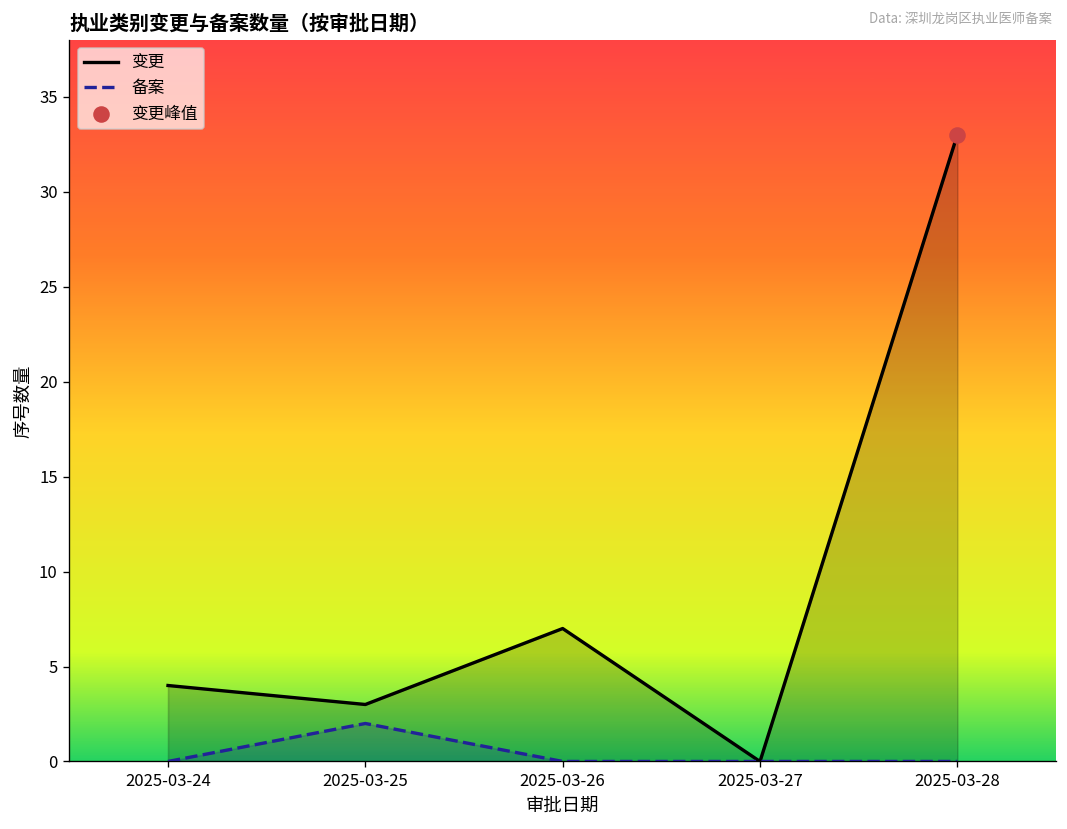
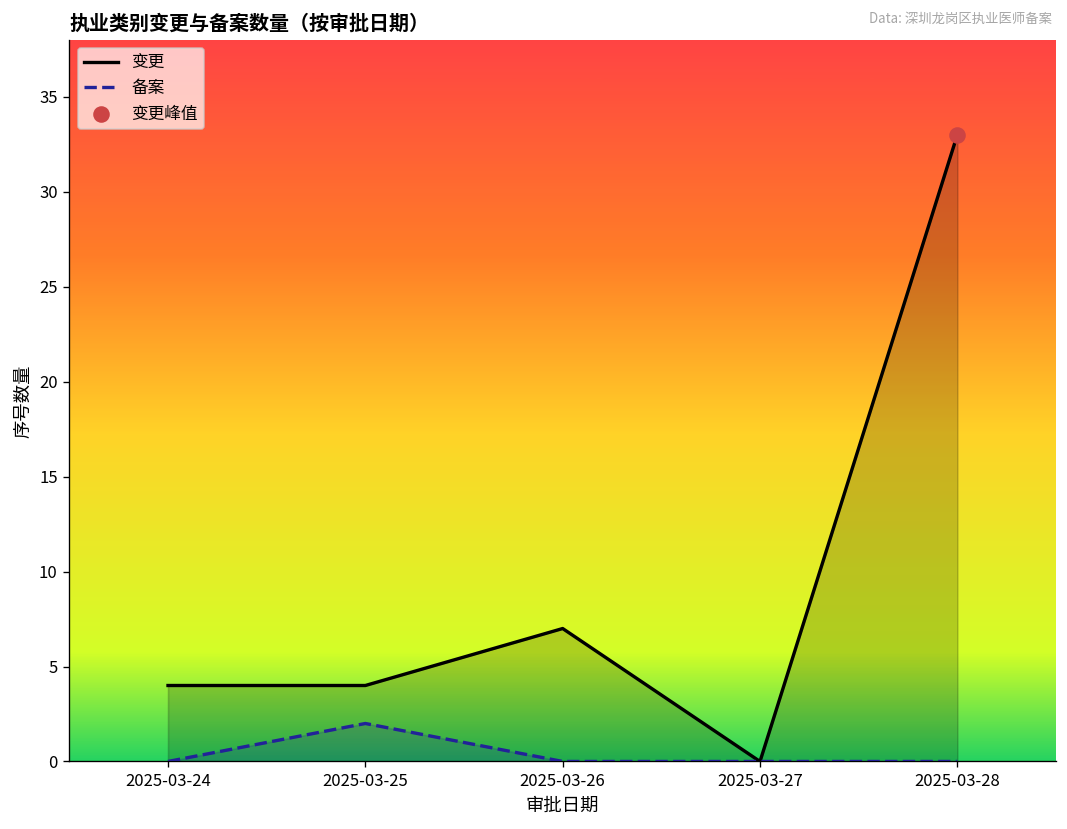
  {
    "变更": {
      "2025-03-24": 4,
-     "2025-03-25": 3,
+     "2025-03-25": 4,
      "2025-03-26": 7
    },
    "备案": {
      "2025-03-24": 0,
      "2025-03-25": 2,
      "2025-03-26": 0,
      "2025-03-28": 0
    }
  }
